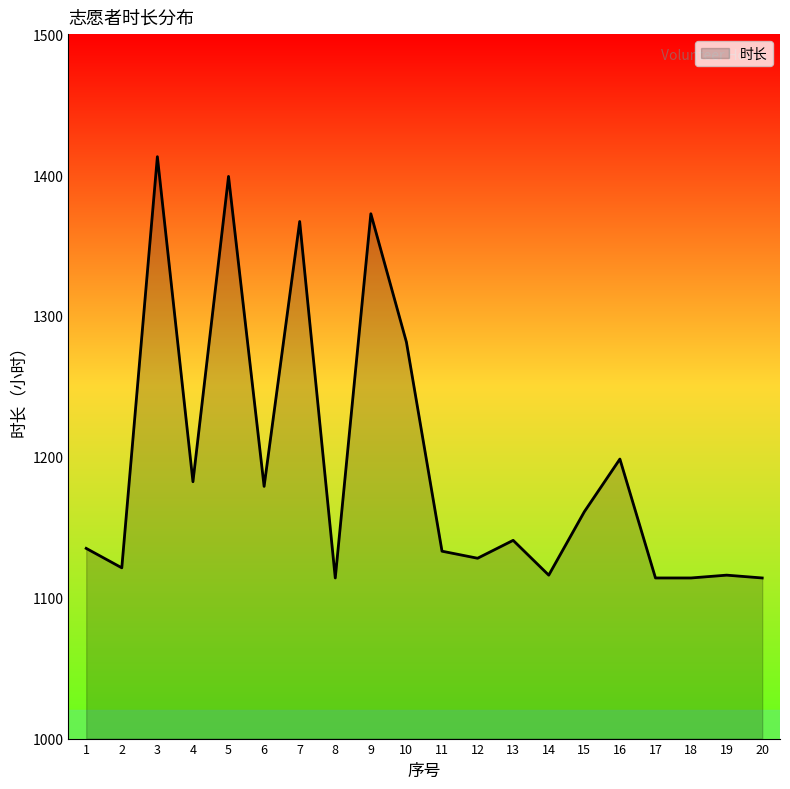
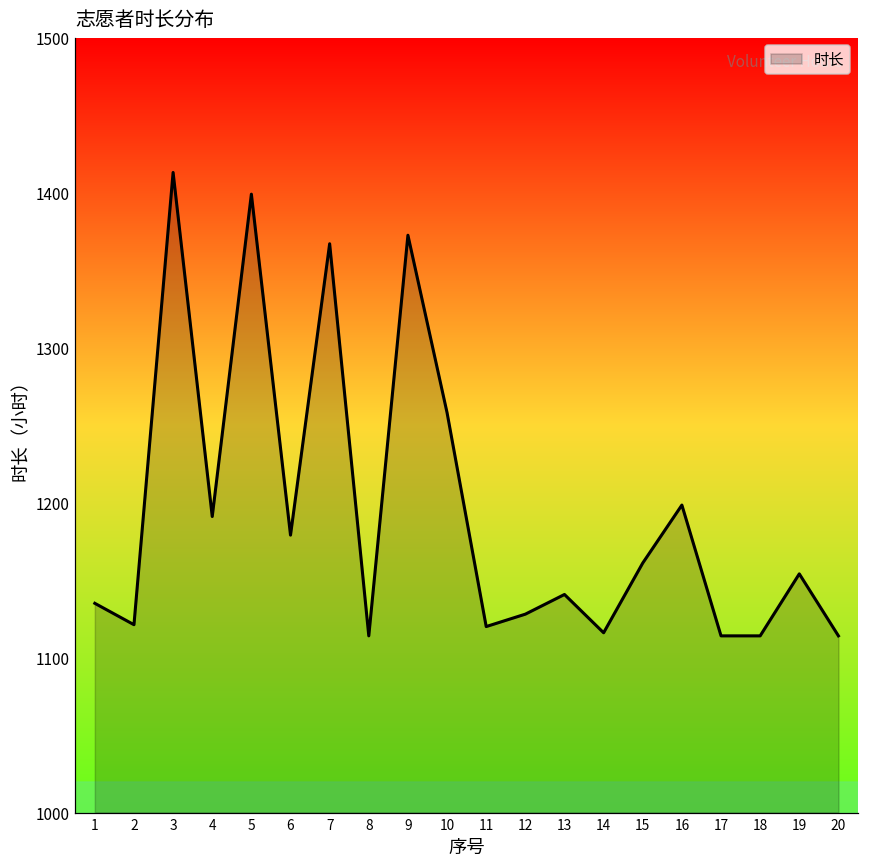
  {
    "1": 1135,
    "2": 1121,
    "3": 1413,
-   "4": 1182,
+   "4": 1191,
    "5": 1399,
    "6": 1179,
    "7": 1367,
    "8": 1114,
    "9": 1373,
-   "10": 1281,
-   "11": 1133,
+   "10": 1258,
+   "11": 1120,
    "12": 1128,
    "13": 1141,
    "14": 1116,
    "15": 1161,
    "16": 1198,
    "17": 1114,
    "18": 1114,
-   "19": 1116,
+   "19": 1154,
    "20": 1114
  }
